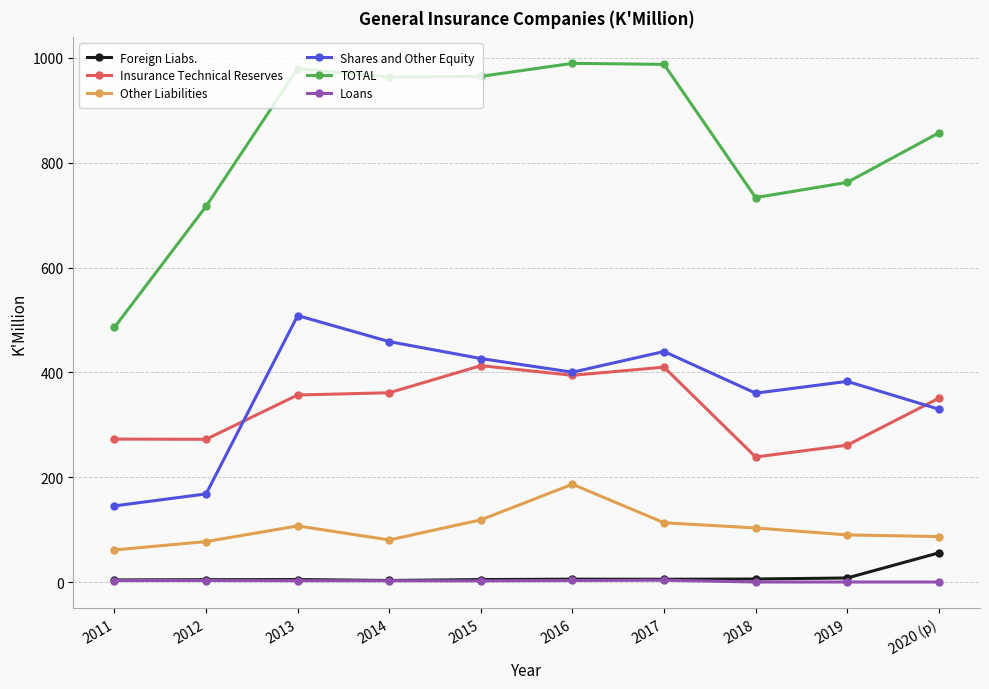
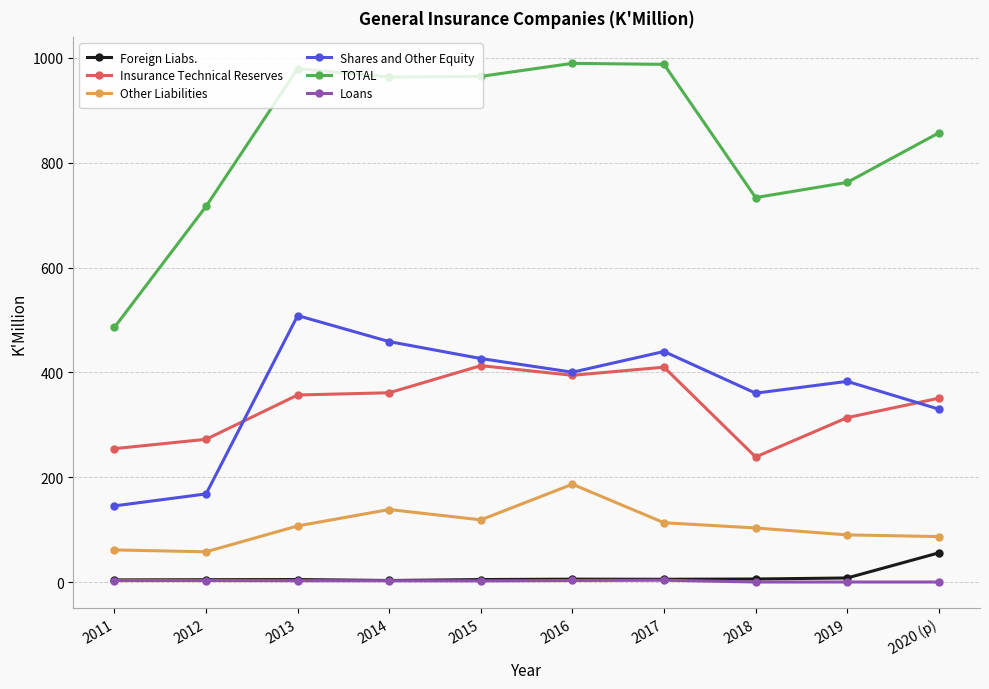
  {
    "Foreign Liabs.": {
      "2018": 10,
      "2019": 10,
      "2020 (p)": 60
    },
    "Insurance Technical Reserves": {
-     "2011": 270,
+     "2011": 250,
      "2012": 270,
      "2013": 360,
      "2014": 360,
      "2015": 410,
      "2016": 390,
      "2017": 410,
      "2018": 240,
-     "2019": 260,
+     "2019": 310,
      "2020 (p)": 350
    },
    "Other Liabilities": {
      "2011": 60,
-     "2012": 80,
+     "2012": 60,
      "2013": 110,
-     "2014": 80,
+     "2014": 140,
      "2015": 120,
      "2016": 190,
      "2017": 110,
      "2018": 100,
      "2019": 90,
      "2020 (p)": 90
    },
    "Shares and Other Equity": {
      "2011": 150,
      "2012": 170,
      "2013": 510,
      "2014": 460,
      "2015": 430,
      "2016": 400,
      "2017": 440,
      "2018": 360,
      "2019": 380,
      "2020 (p)": 330
    },
    "TOTAL": {
      "2011": 490,
      "2012": 720,
      "2016": 990,
      "2017": 990,
      "2018": 730,
      "2019": 760,
      "2020 (p)": 860
    },
    "Loans": {
      "2018": 0,
      "2019": 0,
      "2020 (p)": 0
    }
  }
